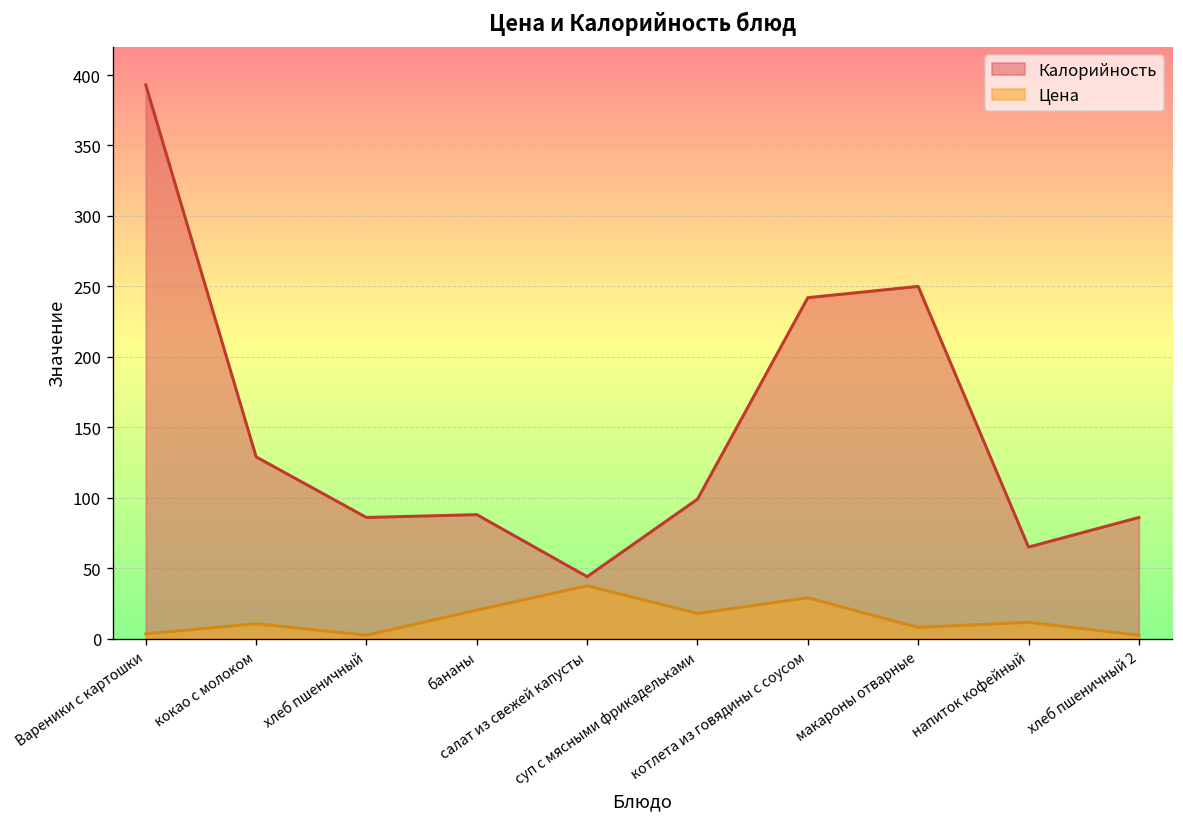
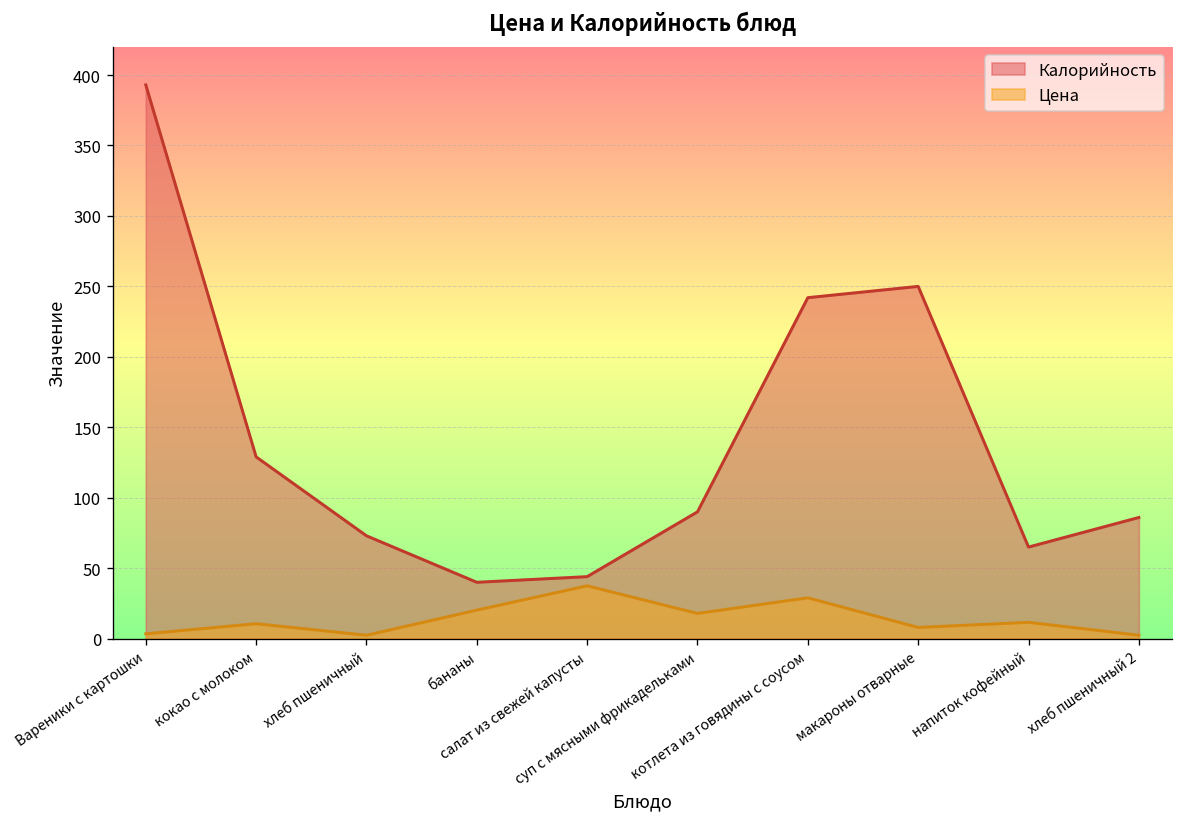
  {
    "Калорийность": {
      "Вареники с картошки": 393,
      "кокао с молоком": 129,
-     "хлеб пшеничный": 86,
-     "бананы": 88,
+     "хлеб пшеничный": 73,
+     "бананы": 40,
      "салат из свежей капусты": 44,
-     "суп с мясными фрикадельками": 99,
+     "суп с мясными фрикадельками": 90,
      "котлета из говядины с соусом": 242,
      "макароны отварные": 250,
      "напиток кофейный": 65,
      "хлеб пшеничный 2": 86
    },
    "Цена": {
      "Вареники с картошки": 3,
      "кокао с молоком": 11,
      "хлеб пшеничный": 2,
      "бананы": 20,
      "салат из свежей капусты": 38,
      "суп с мясными фрикадельками": 18,
      "котлета из говядины с соусом": 29,
      "макароны отварные": 8,
      "напиток кофейный": 12,
      "хлеб пшеничный 2": 2
    }
  }
